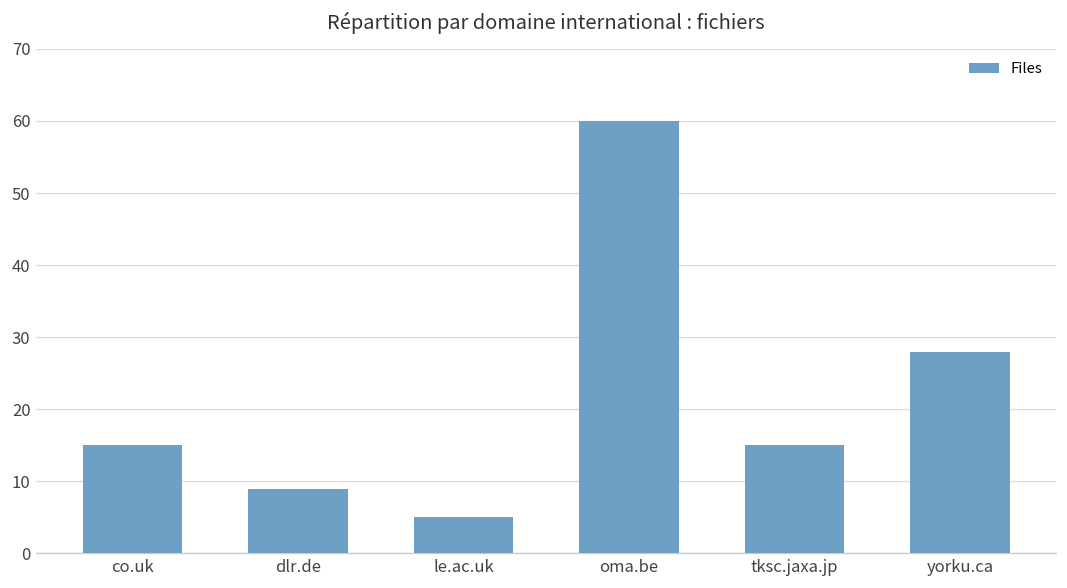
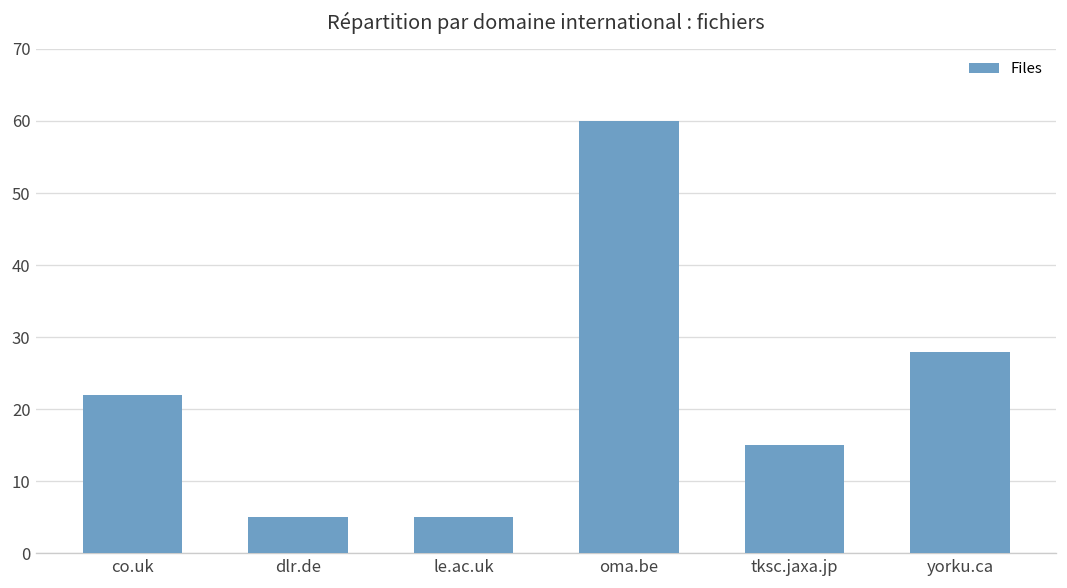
  {
-   "co.uk": 15,
-   "dlr.de": 9,
+   "co.uk": 22,
+   "dlr.de": 5,
    "le.ac.uk": 5,
    "oma.be": 60,
    "tksc.jaxa.jp": 15,
    "yorku.ca": 28
  }
